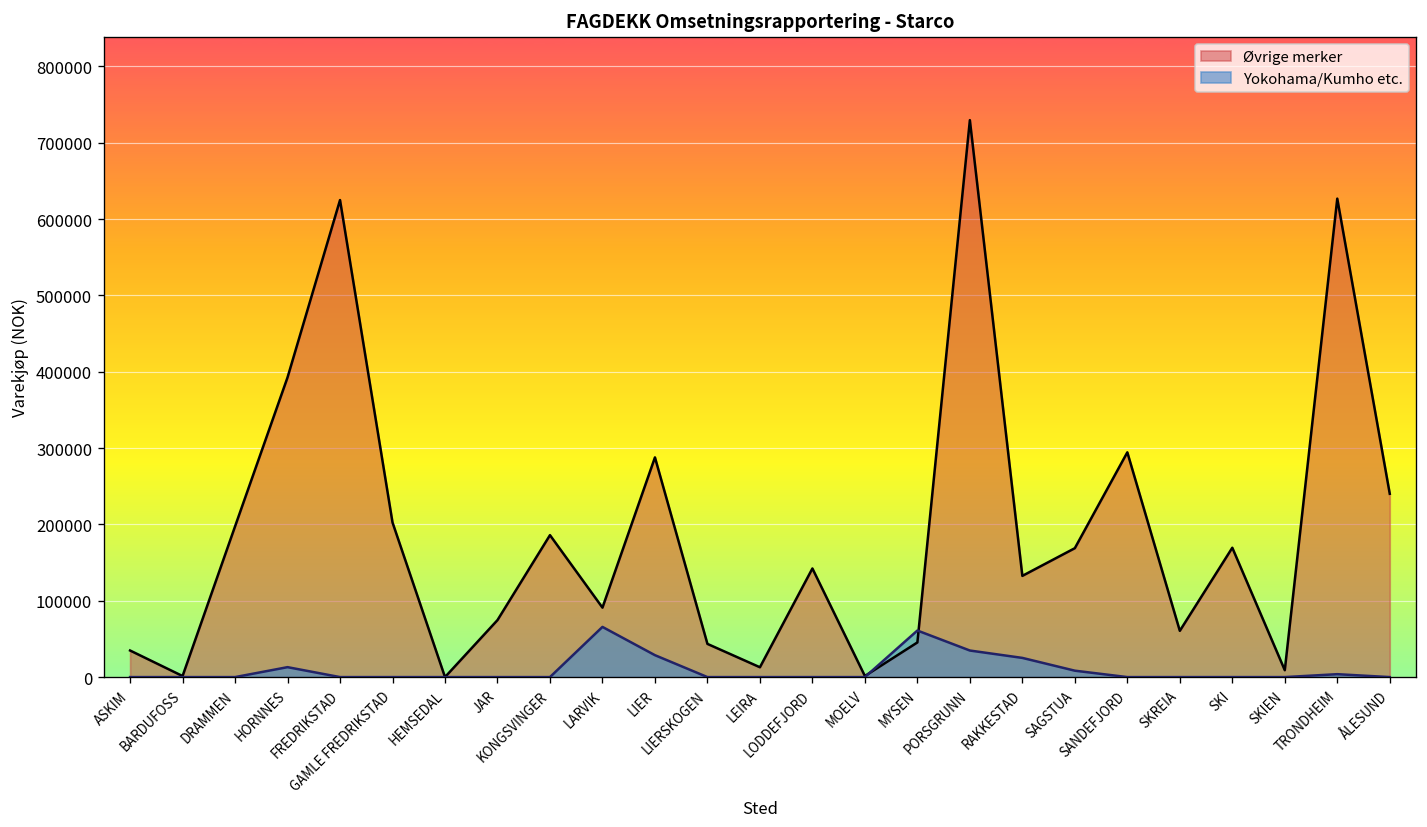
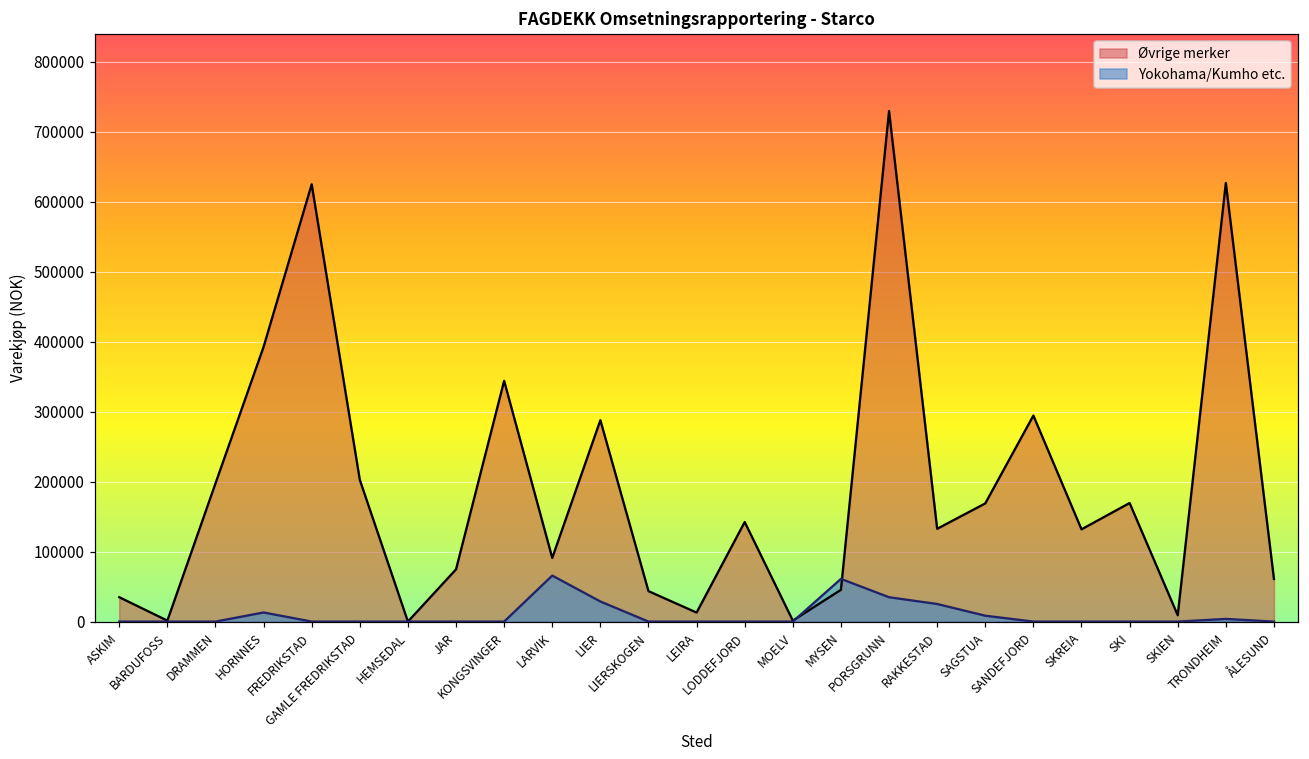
  {
    "Øvrige merker": {
      "ASKIM": 30000,
      "DRAMMEN": 200000,
      "HORNNES": 390000,
      "FREDRIKSTAD": 620000,
      "GAMLE FREDRIKSTAD": 200000,
      "JAR": 70000,
-     "KONGSVINGER": 190000,
+     "KONGSVINGER": 340000,
      "LARVIK": 90000,
      "LIER": 290000,
      "LIERSKOGEN": 40000,
      "LEIRA": 10000,
      "LODDEFJORD": 140000,
      "MYSEN": 50000,
      "PORSGRUNN": 730000,
      "RAKKESTAD": 130000,
      "SAGSTUA": 170000,
      "SANDEFJORD": 290000,
-     "SKREIA": 60000,
+     "SKREIA": 130000,
      "SKI": 170000,
      "SKIEN": 10000,
      "TRONDHEIM": 630000,
-     "ÅLESUND": 240000
+     "ÅLESUND": 60000
    },
    "Yokohama/Kumho etc.": {
      "ASKIM": 0,
      "DRAMMEN": 0,
      "HORNNES": 10000,
      "FREDRIKSTAD": 0,
      "GAMLE FREDRIKSTAD": 0,
      "JAR": 0,
      "KONGSVINGER": 0,
      "LARVIK": 70000,
      "LIER": 30000,
      "LIERSKOGEN": 0,
      "LEIRA": 0,
      "LODDEFJORD": 0,
      "MYSEN": 60000,
      "PORSGRUNN": 30000,
      "RAKKESTAD": 30000,
      "SAGSTUA": 10000,
      "SANDEFJORD": 0,
      "SKREIA": 0,
      "SKI": 0,
      "SKIEN": 0,
      "TRONDHEIM": 0,
      "ÅLESUND": 0
    }
  }
